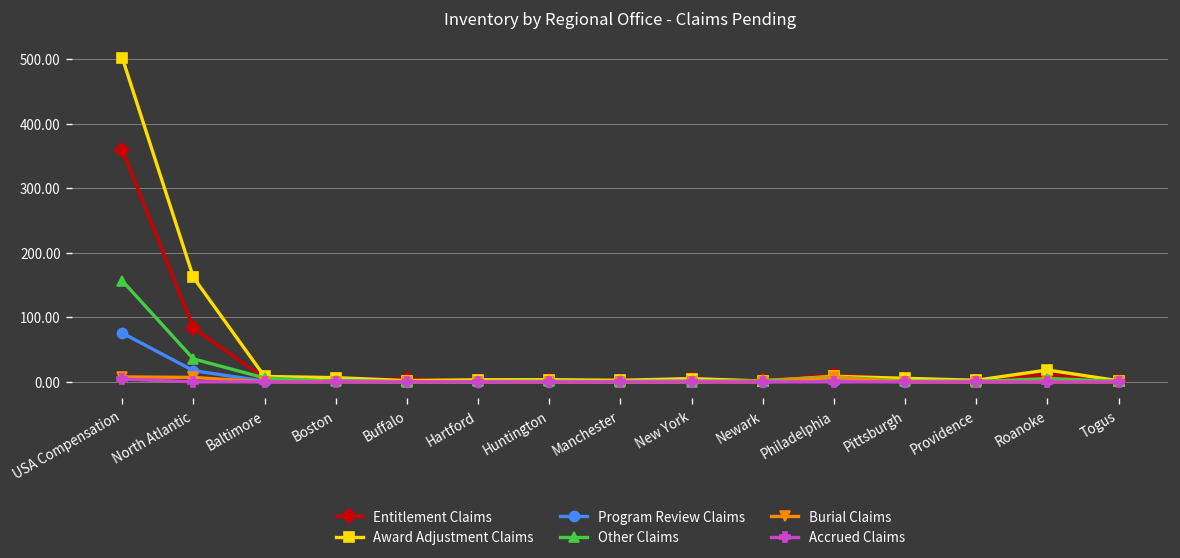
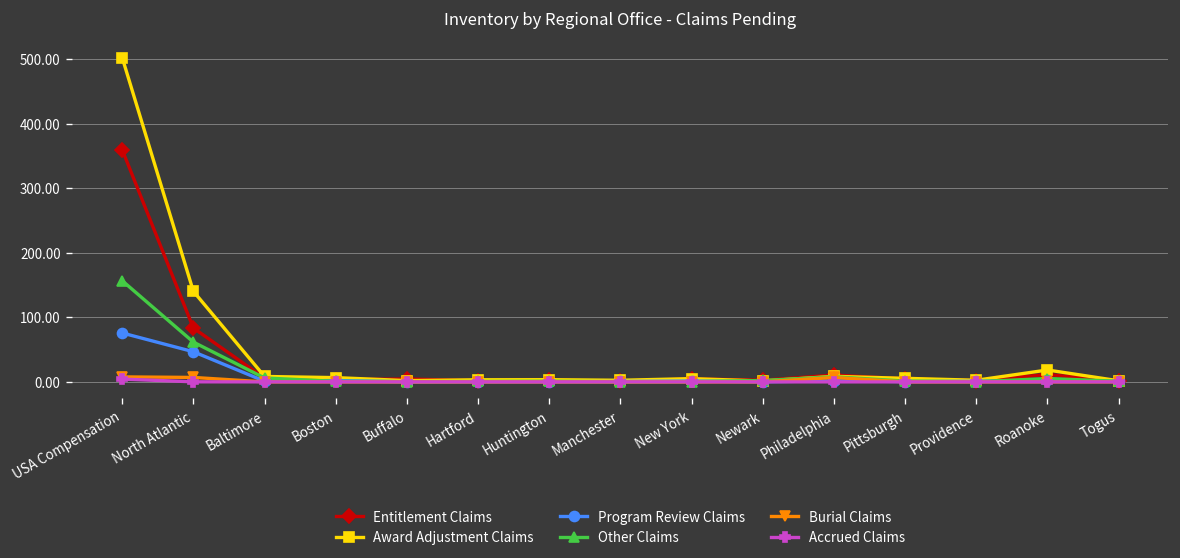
  {
    "Entitlement Claims": {
      "USA Compensation": 360,
      "North Atlantic": 80,
      "Roanoke": 10
    },
    "Award Adjustment Claims": {
      "USA Compensation": 500,
-     "North Atlantic": 160,
+     "North Atlantic": 140,
      "Roanoke": 20
    },
    "Program Review Claims": {
      "USA Compensation": 80,
-     "North Atlantic": 20
+     "North Atlantic": 50
    },
    "Other Claims": {
      "USA Compensation": 160,
-     "North Atlantic": 40
+     "North Atlantic": 60
    },
    "Burial Claims": {
      "North Atlantic": 10
    },
    "Accrued Claims": {
      "North Atlantic": 0
    }
  }
